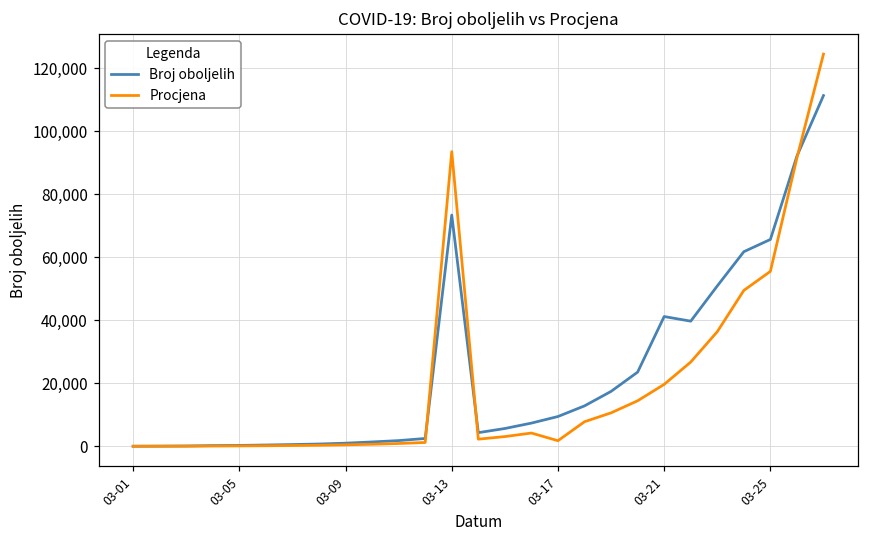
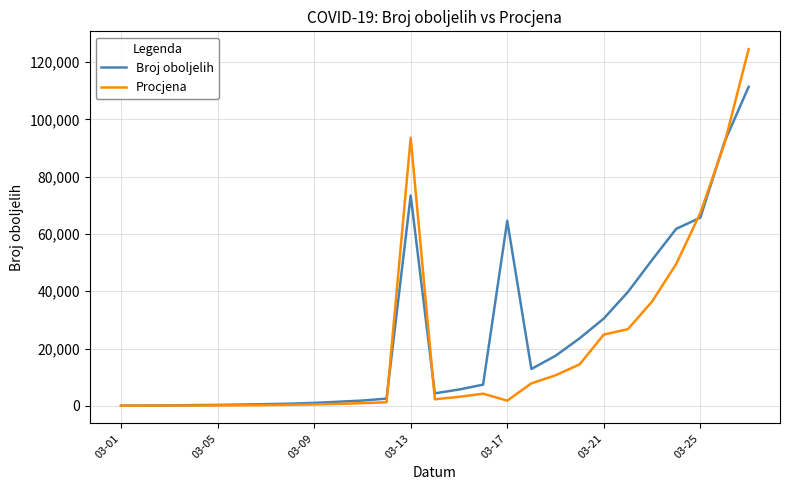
  {
    "Broj oboljelih": {
      "03-13": "73,000",
-     "03-17": "9,000",
-     "03-21": "41,000",
+     "03-17": "65,000",
+     "03-21": "30,000",
      "03-25": "66,000"
    },
    "Procjena": {
      "03-13": "94,000",
      "03-17": "2,000",
-     "03-21": "20,000",
-     "03-25": "56,000"
+     "03-21": "25,000",
+     "03-25": "67,000"
    }
  }
